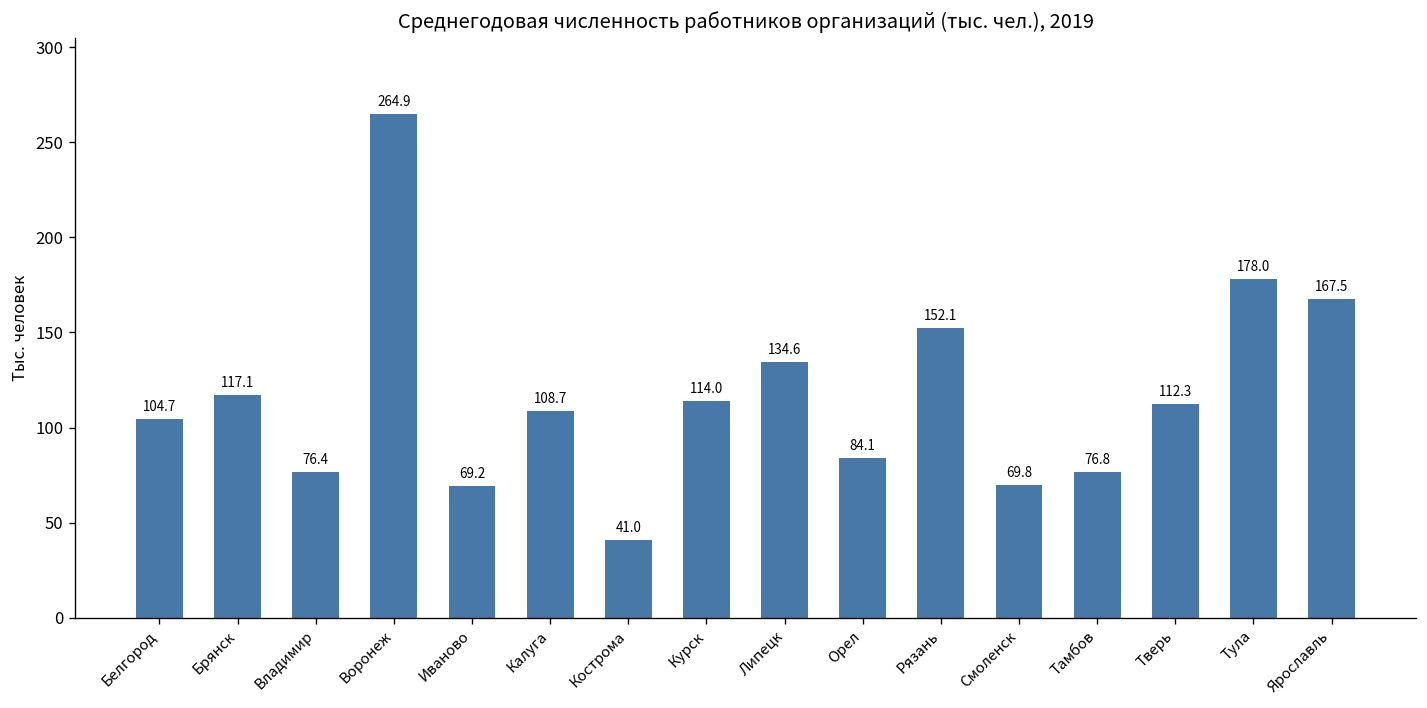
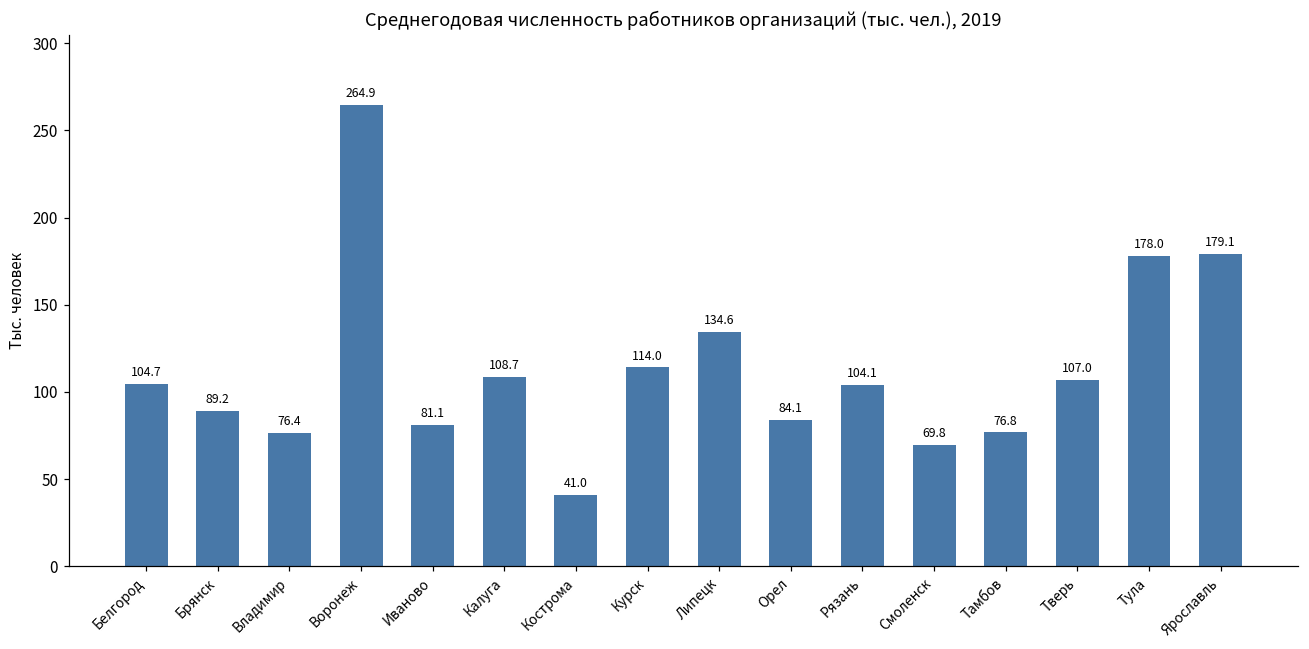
  {
    "Белгород": 104.7,
-   "Брянск": 117.1,
+   "Брянск": 89.2,
    "Владимир": 76.4,
    "Воронеж": 264.9,
-   "Иваново": 69.2,
+   "Иваново": 81.1,
    "Калуга": 108.7,
    "Кострома": 41.0,
    "Курск": 114.0,
    "Липецк": 134.6,
    "Орел": 84.1,
-   "Рязань": 152.1,
+   "Рязань": 104.1,
    "Смоленск": 69.8,
    "Тамбов": 76.8,
-   "Тверь": 112.3,
+   "Тверь": 107.0,
    "Тула": 178.0,
-   "Ярославль": 167.5
+   "Ярославль": 179.1
  }
